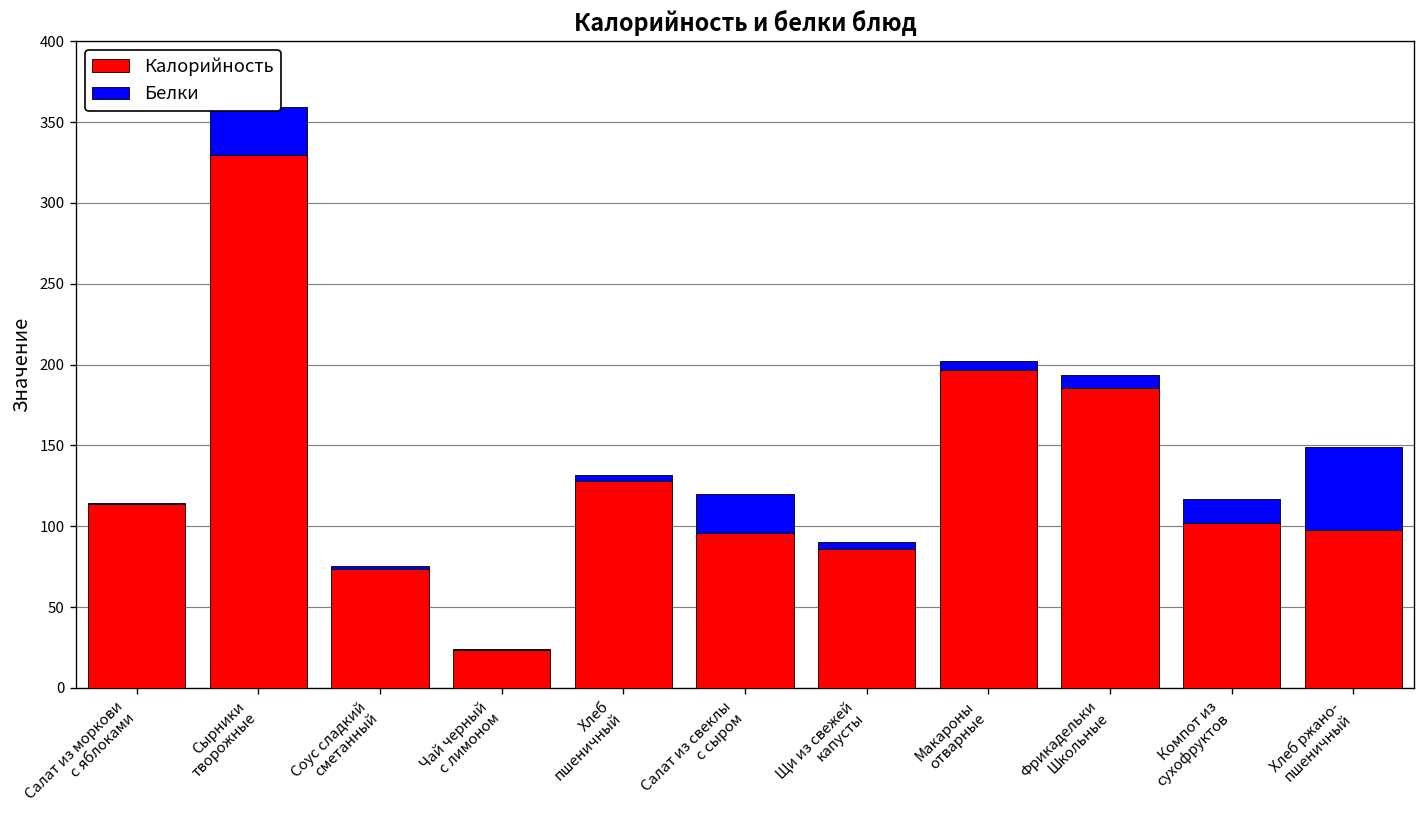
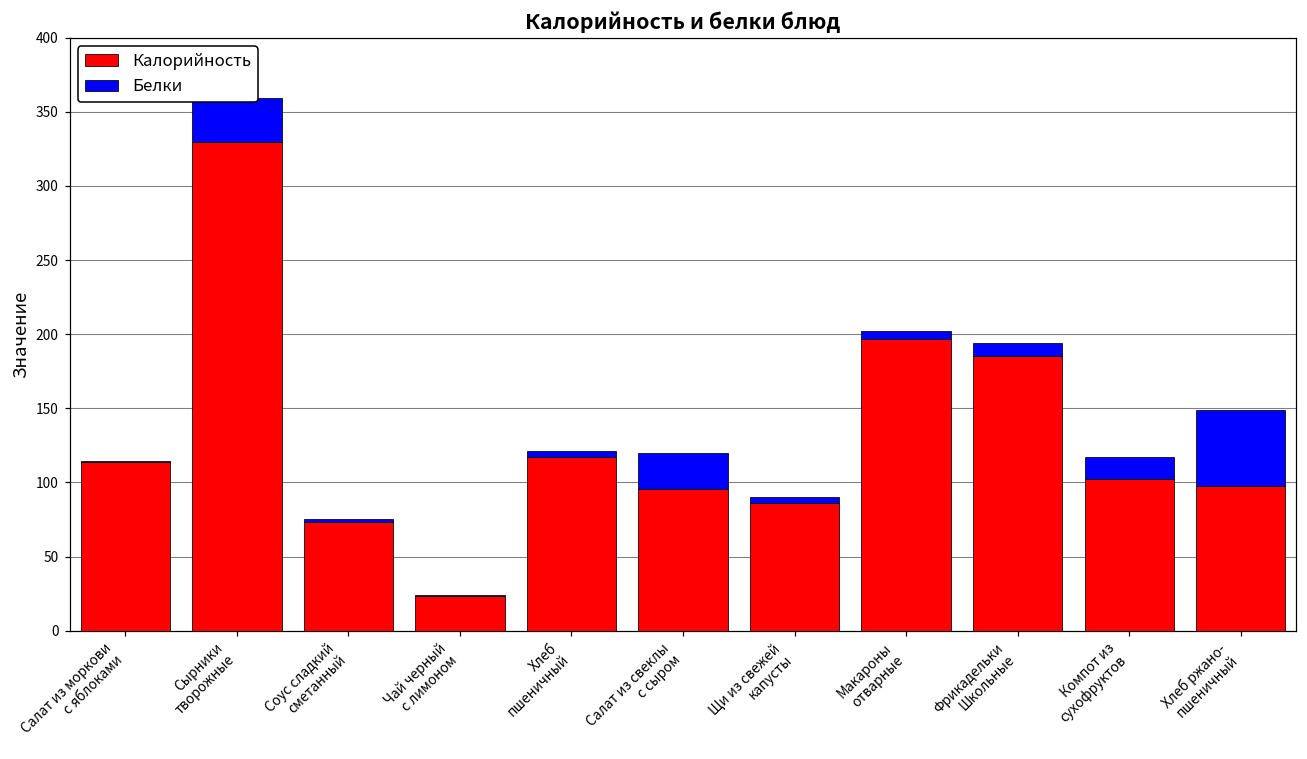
  {
    "Калорийность": {
      "Салат из моркови с яблоками": 114,
      "Сырники творожные": 330,
      "Соус сладкий сметанный": 74,
      "Чай черный с лимоном": 24,
-     "Хлеб пшеничный": 128,
+     "Хлеб пшеничный": 117,
      "Салат из свеклы с сыром": 96,
      "Щи из свежей капусты": 86,
      "Макароны отварные": 197,
      "Фрикадельки Школьные": 185,
      "Компот из сухофруктов": 102,
      "Хлеб ржано- пшеничный": 98
    },
    "Белки": {
      "Хлеб пшеничный": 4,
      "Салат из свеклы с сыром": 24,
      "Щи из свежей капусты": 4,
      "Макароны отварные": 5,
      "Фрикадельки Школьные": 9,
      "Компот из сухофруктов": 15,
      "Хлеб ржано- пшеничный": 51
    }
  }
